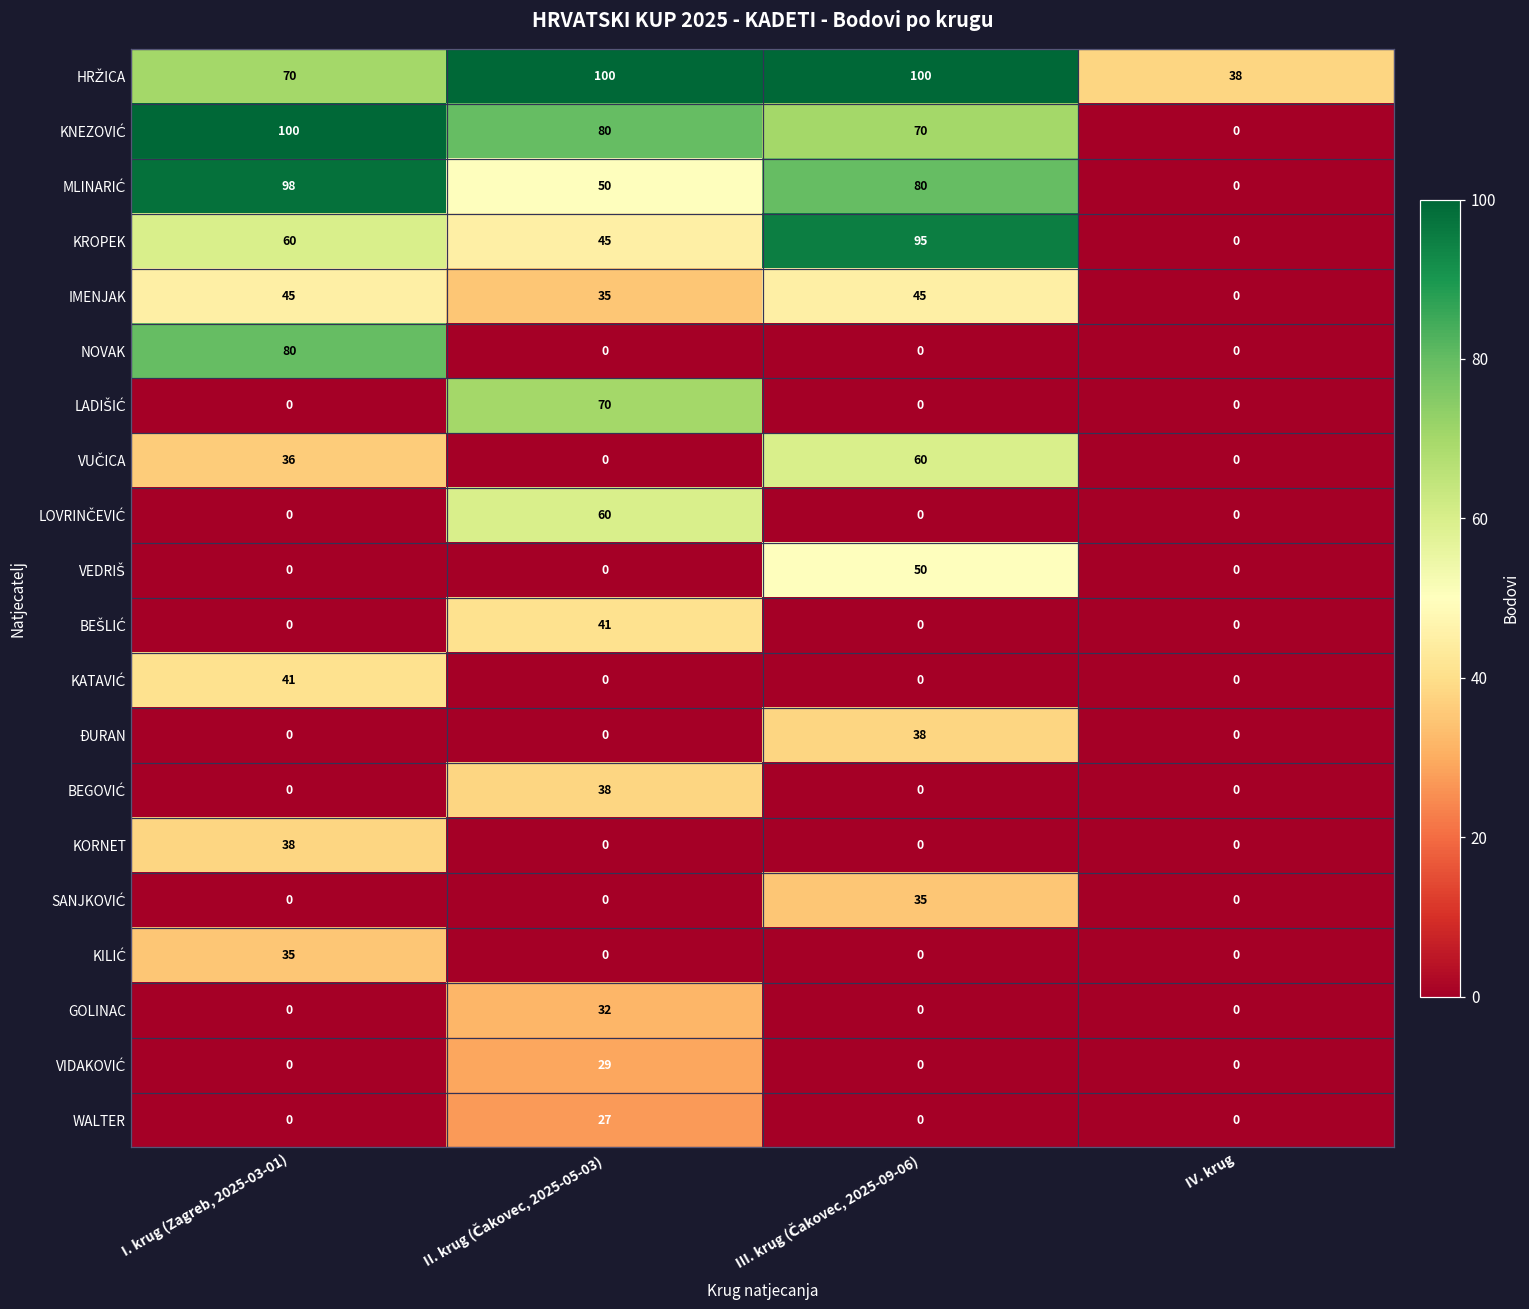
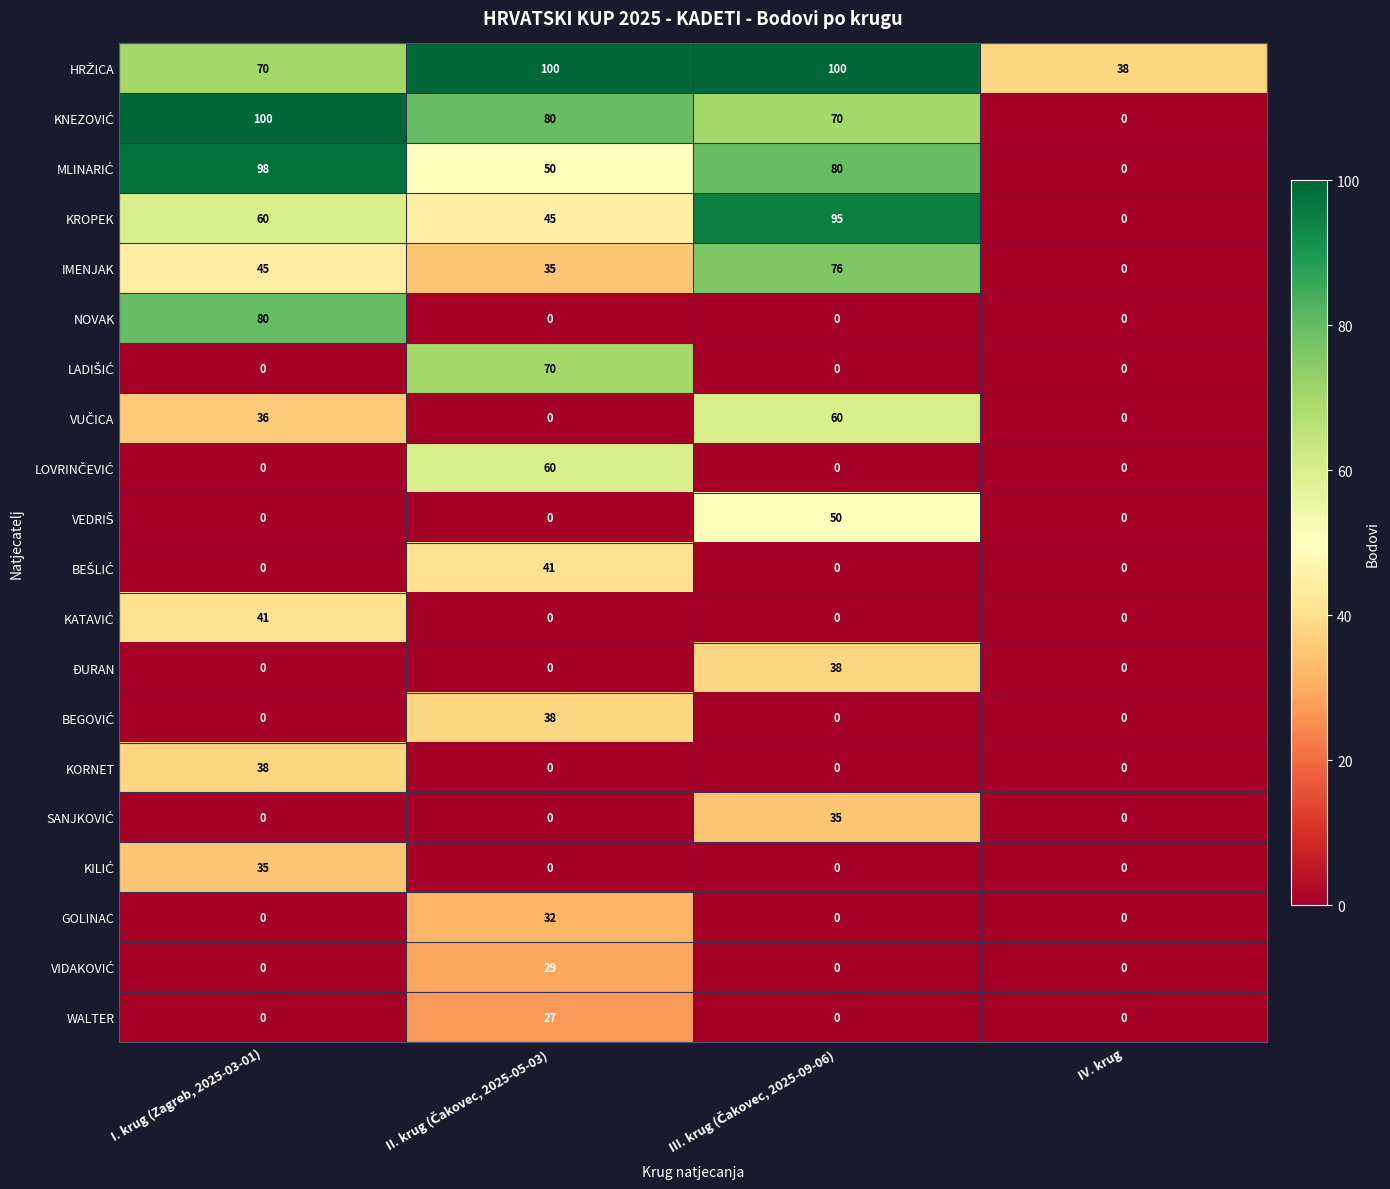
  {
    "HRŽICA": {
      "I. krug (Zagreb, 2025-03-01)": 70,
      "II. krug (Čakovec, 2025-05-03)": 100,
      "III. krug (Čakovec, 2025-09-06)": 100,
      "IV. krug": 38
    },
    "KNEZOVIĆ": {
      "I. krug (Zagreb, 2025-03-01)": 100,
      "II. krug (Čakovec, 2025-05-03)": 80,
      "III. krug (Čakovec, 2025-09-06)": 70,
      "IV. krug": 0
    },
    "MLINARIĆ": {
      "I. krug (Zagreb, 2025-03-01)": 98,
      "II. krug (Čakovec, 2025-05-03)": 50,
      "III. krug (Čakovec, 2025-09-06)": 80,
      "IV. krug": 0
    },
    "KROPEK": {
      "I. krug (Zagreb, 2025-03-01)": 60,
      "II. krug (Čakovec, 2025-05-03)": 45,
      "III. krug (Čakovec, 2025-09-06)": 95,
      "IV. krug": 0
    },
    "IMENJAK": {
      "I. krug (Zagreb, 2025-03-01)": 45,
      "II. krug (Čakovec, 2025-05-03)": 35,
-     "III. krug (Čakovec, 2025-09-06)": 45,
+     "III. krug (Čakovec, 2025-09-06)": 76,
      "IV. krug": 0
    },
    "NOVAK": {
      "I. krug (Zagreb, 2025-03-01)": 80,
      "II. krug (Čakovec, 2025-05-03)": 0,
      "III. krug (Čakovec, 2025-09-06)": 0,
      "IV. krug": 0
    },
    "LADIŠIĆ": {
      "I. krug (Zagreb, 2025-03-01)": 0,
      "II. krug (Čakovec, 2025-05-03)": 70,
      "III. krug (Čakovec, 2025-09-06)": 0,
      "IV. krug": 0
    },
    "VUČICA": {
      "I. krug (Zagreb, 2025-03-01)": 36,
      "II. krug (Čakovec, 2025-05-03)": 0,
      "III. krug (Čakovec, 2025-09-06)": 60,
      "IV. krug": 0
    },
    "LOVRINČEVIĆ": {
      "I. krug (Zagreb, 2025-03-01)": 0,
      "II. krug (Čakovec, 2025-05-03)": 60,
      "III. krug (Čakovec, 2025-09-06)": 0,
      "IV. krug": 0
    },
    "VEDRIŠ": {
      "I. krug (Zagreb, 2025-03-01)": 0,
      "II. krug (Čakovec, 2025-05-03)": 0,
      "III. krug (Čakovec, 2025-09-06)": 50,
      "IV. krug": 0
    },
    "BEŠLIĆ": {
      "I. krug (Zagreb, 2025-03-01)": 0,
      "II. krug (Čakovec, 2025-05-03)": 41,
      "III. krug (Čakovec, 2025-09-06)": 0,
      "IV. krug": 0
    },
    "KATAVIĆ": {
      "I. krug (Zagreb, 2025-03-01)": 41,
      "II. krug (Čakovec, 2025-05-03)": 0,
      "III. krug (Čakovec, 2025-09-06)": 0,
      "IV. krug": 0
    },
    "ĐURAN": {
      "I. krug (Zagreb, 2025-03-01)": 0,
      "II. krug (Čakovec, 2025-05-03)": 0,
      "III. krug (Čakovec, 2025-09-06)": 38,
      "IV. krug": 0
    },
    "BEGOVIĆ": {
      "I. krug (Zagreb, 2025-03-01)": 0,
      "II. krug (Čakovec, 2025-05-03)": 38,
      "III. krug (Čakovec, 2025-09-06)": 0,
      "IV. krug": 0
    },
    "KORNET": {
      "I. krug (Zagreb, 2025-03-01)": 38,
      "II. krug (Čakovec, 2025-05-03)": 0,
      "III. krug (Čakovec, 2025-09-06)": 0,
      "IV. krug": 0
    },
    "SANJKOVIĆ": {
      "I. krug (Zagreb, 2025-03-01)": 0,
      "II. krug (Čakovec, 2025-05-03)": 0,
      "III. krug (Čakovec, 2025-09-06)": 35,
      "IV. krug": 0
    },
    "KILIĆ": {
      "I. krug (Zagreb, 2025-03-01)": 35,
      "II. krug (Čakovec, 2025-05-03)": 0,
      "III. krug (Čakovec, 2025-09-06)": 0,
      "IV. krug": 0
    },
    "GOLINAC": {
      "I. krug (Zagreb, 2025-03-01)": 0,
      "II. krug (Čakovec, 2025-05-03)": 32,
      "III. krug (Čakovec, 2025-09-06)": 0,
      "IV. krug": 0
    },
    "VIDAKOVIĆ": {
      "I. krug (Zagreb, 2025-03-01)": 0,
      "II. krug (Čakovec, 2025-05-03)": 29,
      "III. krug (Čakovec, 2025-09-06)": 0,
      "IV. krug": 0
    },
    "WALTER": {
      "I. krug (Zagreb, 2025-03-01)": 0,
      "II. krug (Čakovec, 2025-05-03)": 27,
      "III. krug (Čakovec, 2025-09-06)": 0,
      "IV. krug": 0
    }
  }
